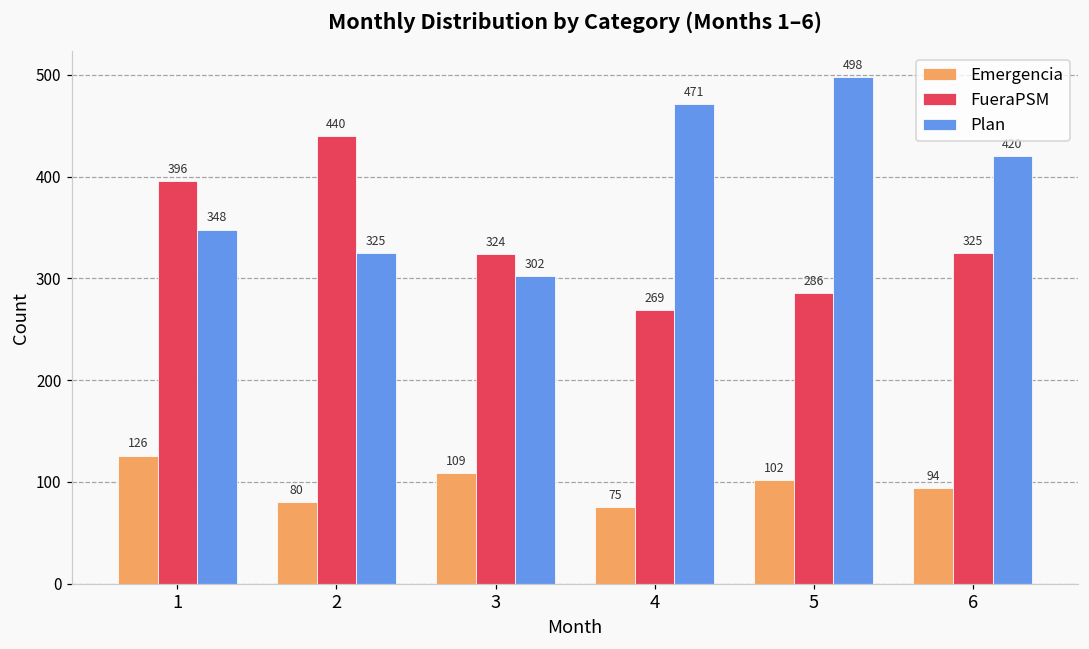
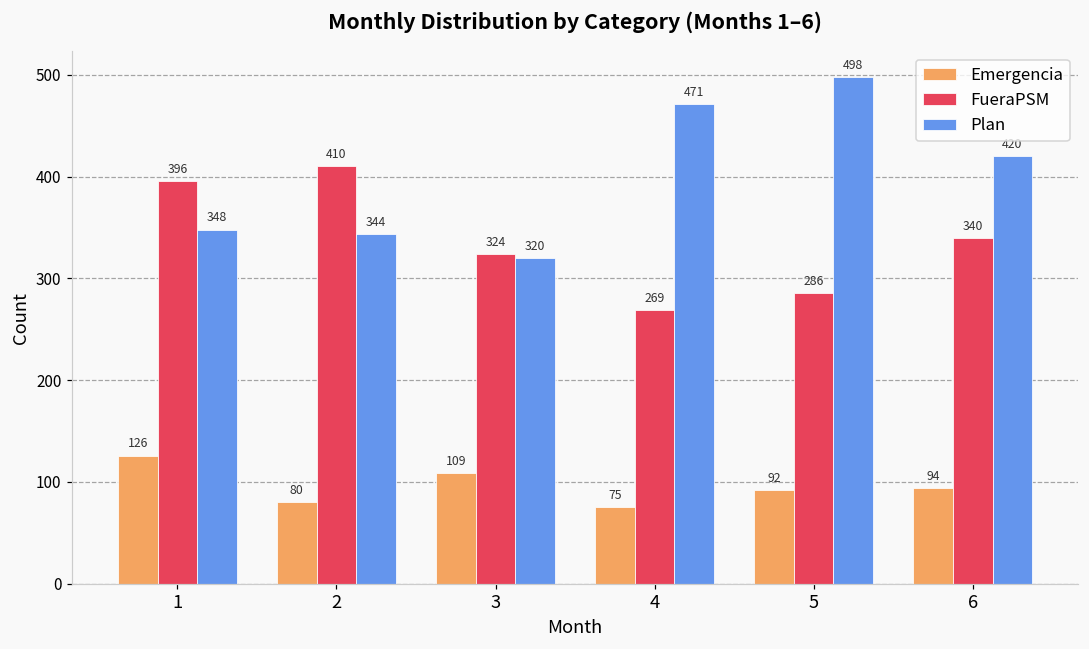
  {
    "Emergencia": {
      "1": 126,
      "2": 80,
      "3": 109,
      "4": 75,
-     "5": 102,
+     "5": 92,
      "6": 94
    },
    "FueraPSM": {
      "1": 396,
-     "2": 440,
+     "2": 410,
      "3": 324,
      "4": 269,
      "5": 286,
-     "6": 325
+     "6": 340
    },
    "Plan": {
      "1": 348,
-     "2": 325,
-     "3": 302,
+     "2": 344,
+     "3": 320,
      "4": 471,
      "5": 498
    }
  }
